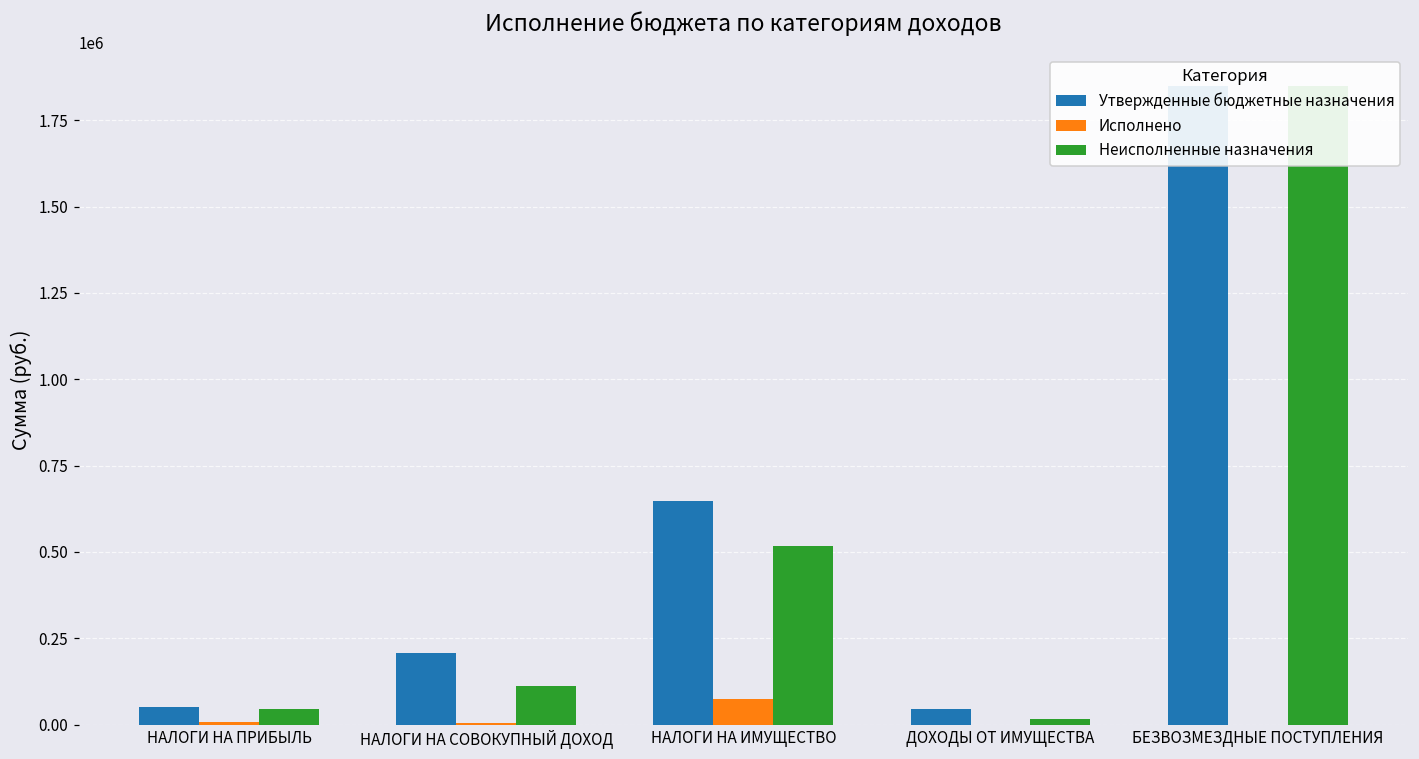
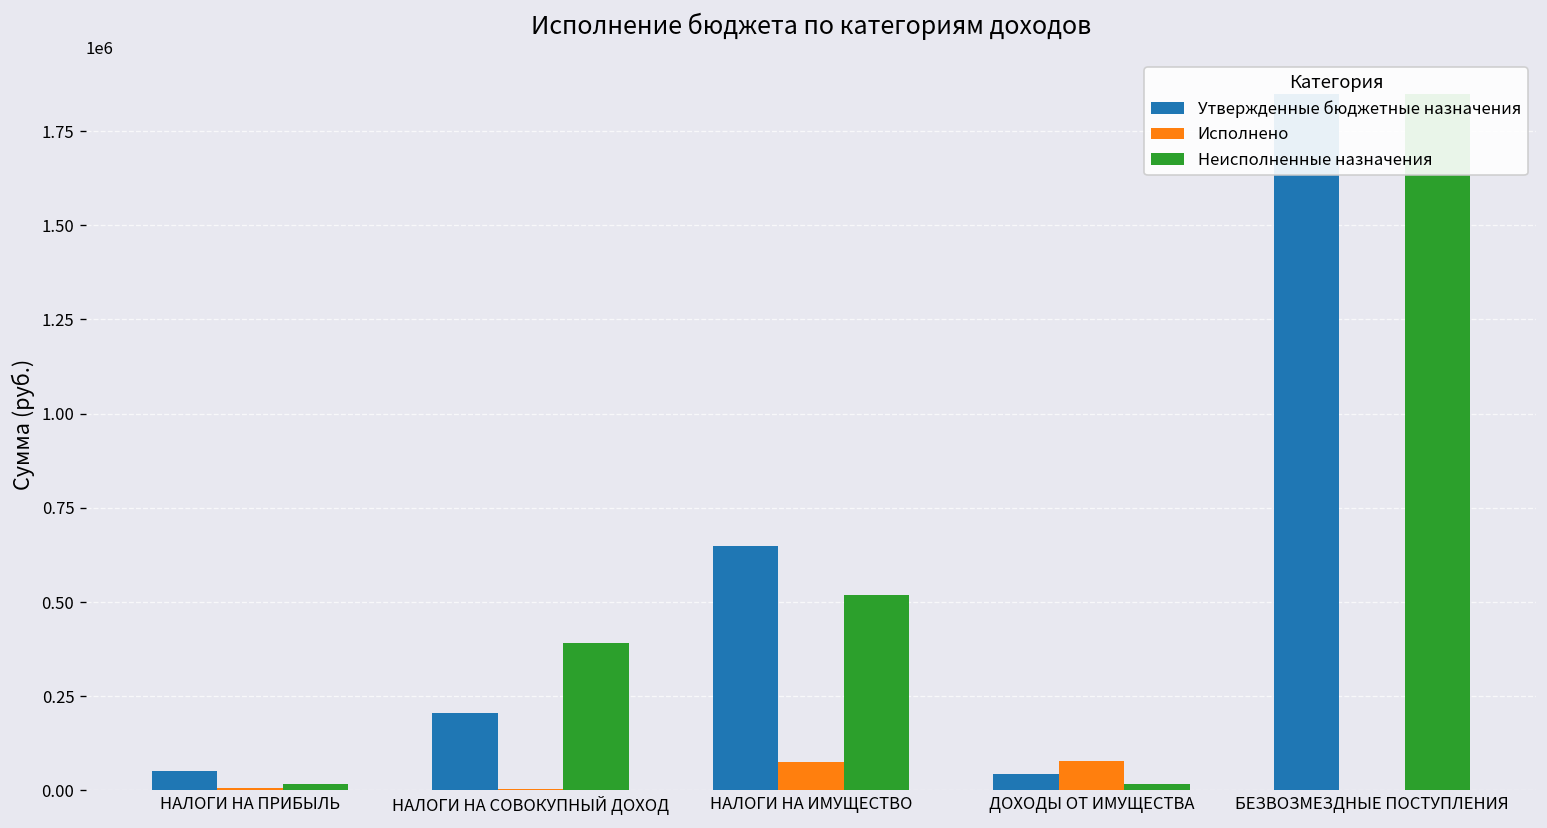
  {
    "Утвержденные бюджетные назначения": {
      "НАЛОГИ НА ПРИБЫЛЬ": 50000,
      "НАЛОГИ НА СОВОКУПНЫЙ ДОХОД": 210000,
      "НАЛОГИ НА ИМУЩЕСТВО": 650000,
      "ДОХОДЫ ОТ ИМУЩЕСТВА": 40000
    },
    "Исполнено": {
      "НАЛОГИ НА ИМУЩЕСТВО": 70000,
-     "ДОХОДЫ ОТ ИМУЩЕСТВА": 0,
+     "ДОХОДЫ ОТ ИМУЩЕСТВА": 80000,
      "БЕЗВОЗМЕЗДНЫЕ ПОСТУПЛЕНИЯ": 0
    },
    "Неисполненные назначения": {
-     "НАЛОГИ НА ПРИБЫЛЬ": 40000,
-     "НАЛОГИ НА СОВОКУПНЫЙ ДОХОД": 110000,
+     "НАЛОГИ НА ПРИБЫЛЬ": 20000,
+     "НАЛОГИ НА СОВОКУПНЫЙ ДОХОД": 390000,
      "НАЛОГИ НА ИМУЩЕСТВО": 520000,
      "ДОХОДЫ ОТ ИМУЩЕСТВА": 20000
    }
  }
